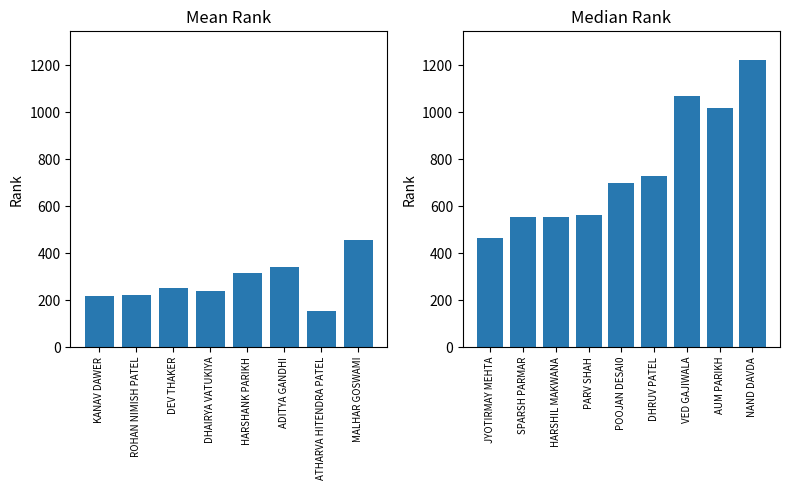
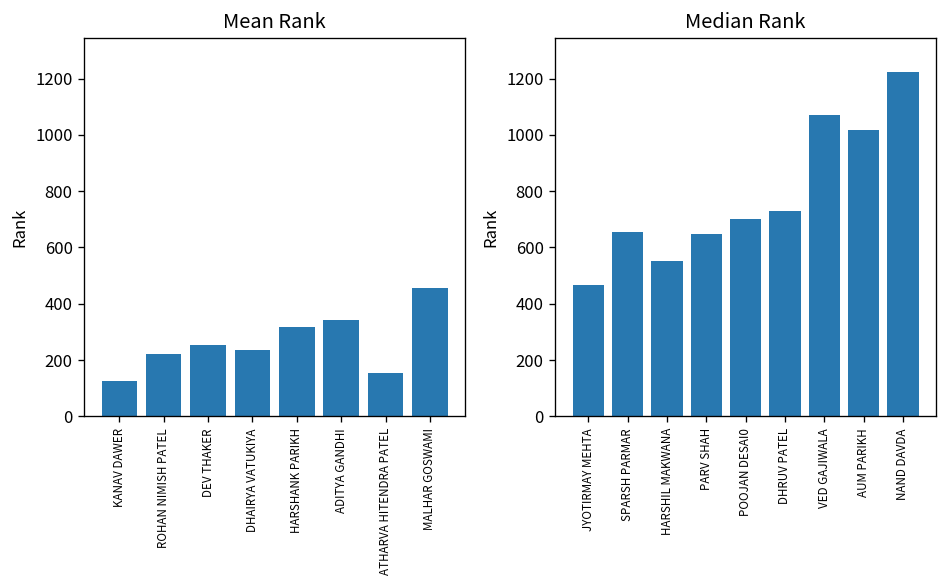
  {
    "Mean Rank": {
-     "KANAV DAWER": 220,
+     "KANAV DAWER": 130,
      "ROHAN NIMISH PATEL": 220,
      "DEV THAKER": 250,
      "DHAIRYA VATUKIYA": 240,
      "HARSHANK PARIKH": 320,
      "ADITYA GANDHI": 340,
      "ATHARVA HITENDRA PATEL": 160,
      "MALHAR GOSWAMI": 460
    },
    "Median Rank": {
      "JYOTIRMAY MEHTA": 470,
-     "SPARSH PARMAR": 550,
+     "SPARSH PARMAR": 660,
      "HARSHIL MAKWANA": 550,
-     "PARV SHAH": 560,
+     "PARV SHAH": 650,
      "POOJAN DESAI0": 700,
      "DHRUV PATEL": 730,
      "VED GAJIWALA": 1070,
      "AUM PARIKH": 1020,
      "NAND DAVDA": 1220
    }
  }
